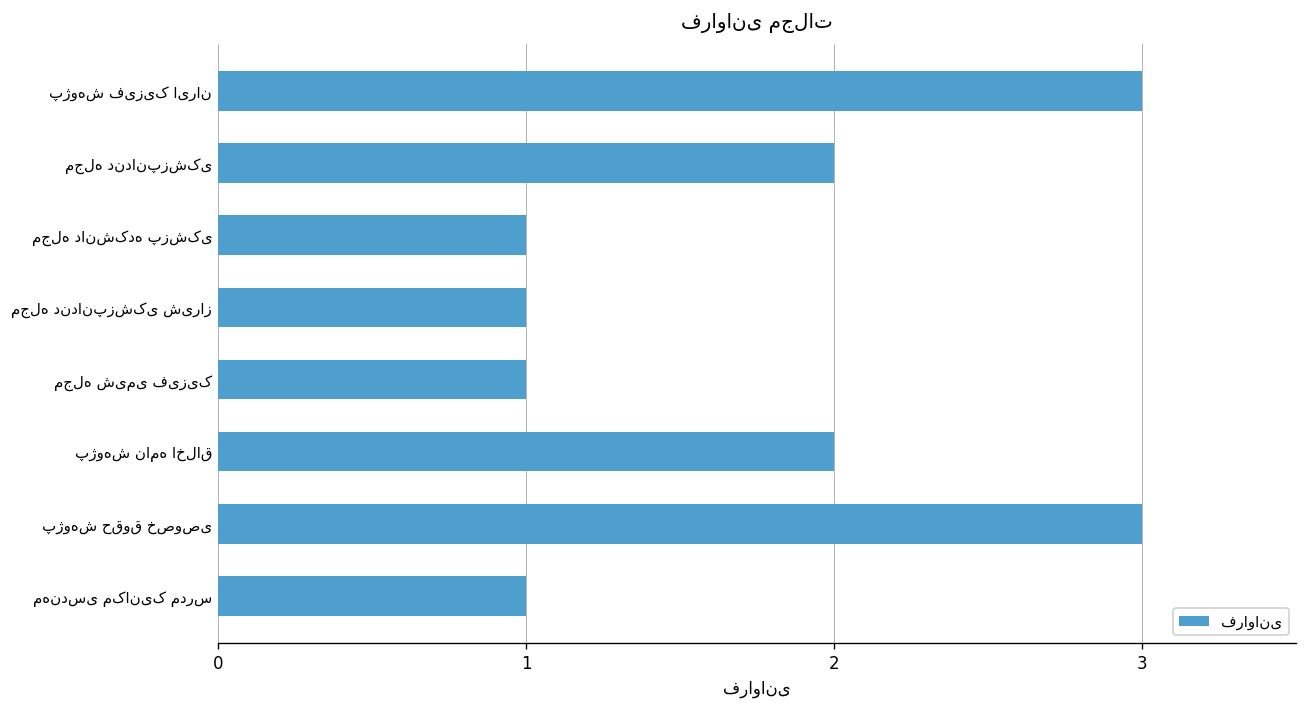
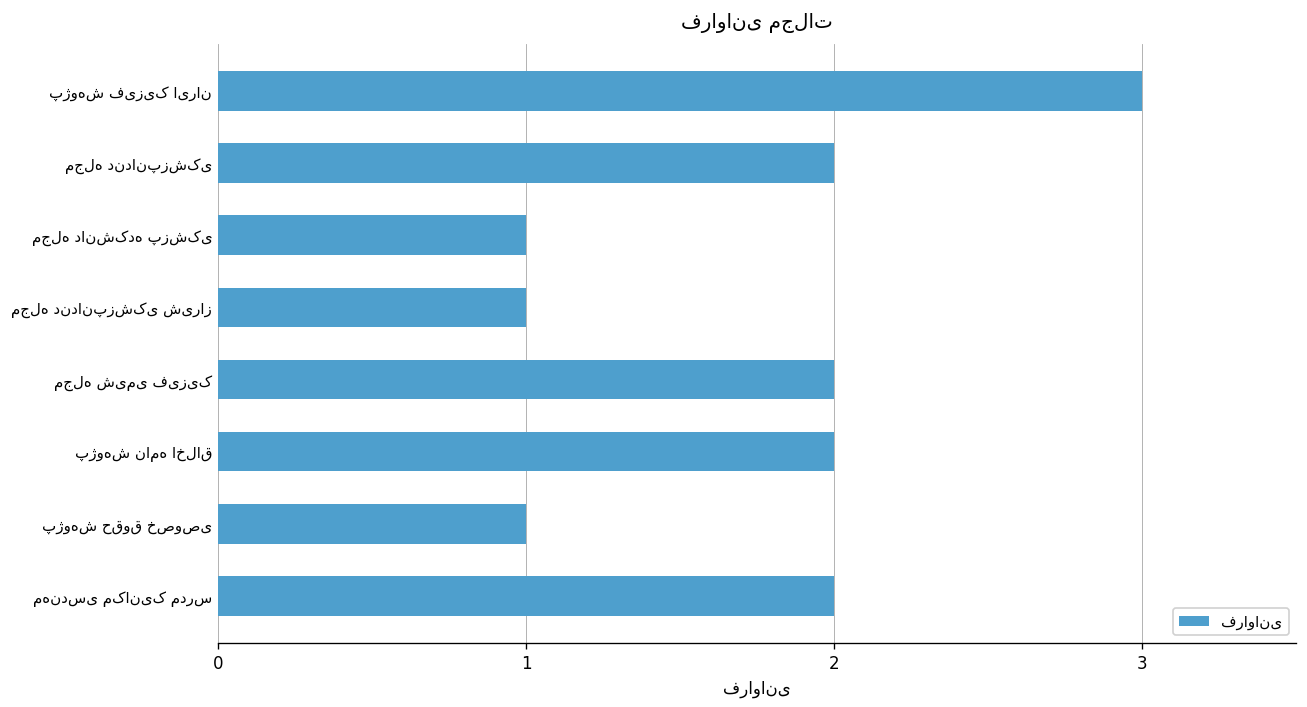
  {
    "پژوهش فیزیک ایران": 3,
    "مجله دندانپزشکی": 2,
    "مجله دانشکده پزشکی": 1,
    "مجله دندانپزشکی شیراز": 1,
-   "مجله شیمی فیزیک": 1,
+   "مجله شیمی فیزیک": 2,
    "پژوهش نامه اخلاق": 2,
-   "پژوهش حقوق خصوصی": 3,
-   "مهندسی مکانیک مدرس": 1
+   "پژوهش حقوق خصوصی": 1,
+   "مهندسی مکانیک مدرس": 2
  }
